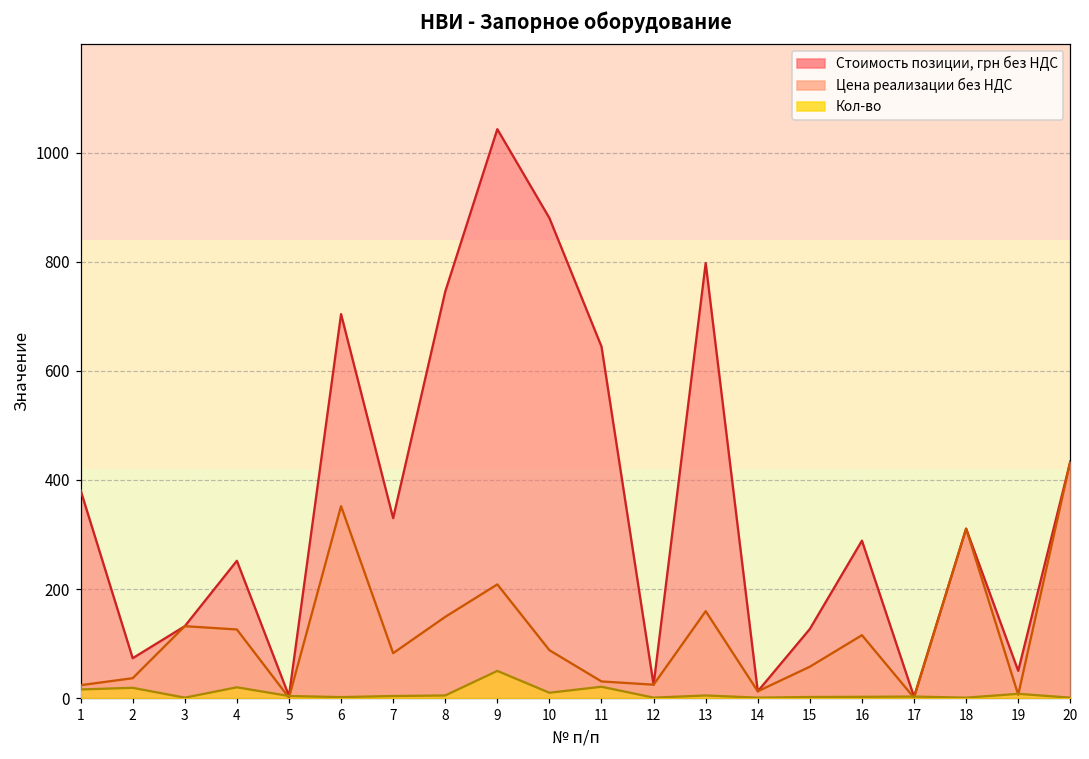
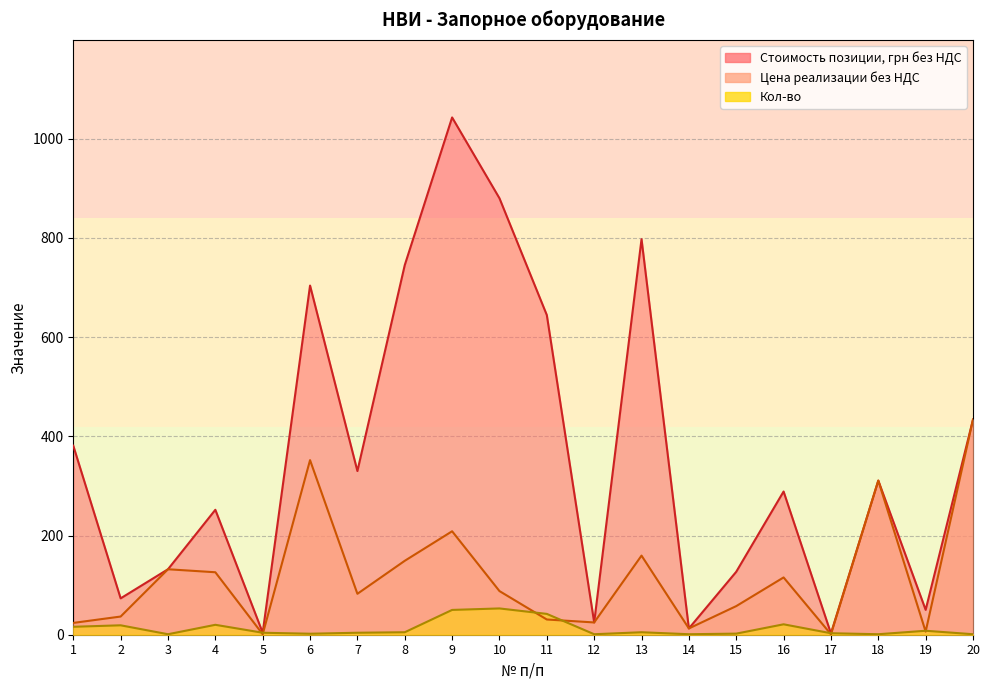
  {
    "Кол-во": {
      "1": 20,
      "2": 20,
      "3": 0,
      "4": 20,
      "6": 0,
      "7": 0,
      "8": 10,
      "9": 50,
-     "10": 10,
-     "11": 20,
+     "10": 50,
+     "11": 40,
      "12": 0,
      "13": 10,
      "14": 0,
      "15": 0,
-     "16": 0,
+     "16": 20,
      "18": 0,
      "20": 0
    }
  }
